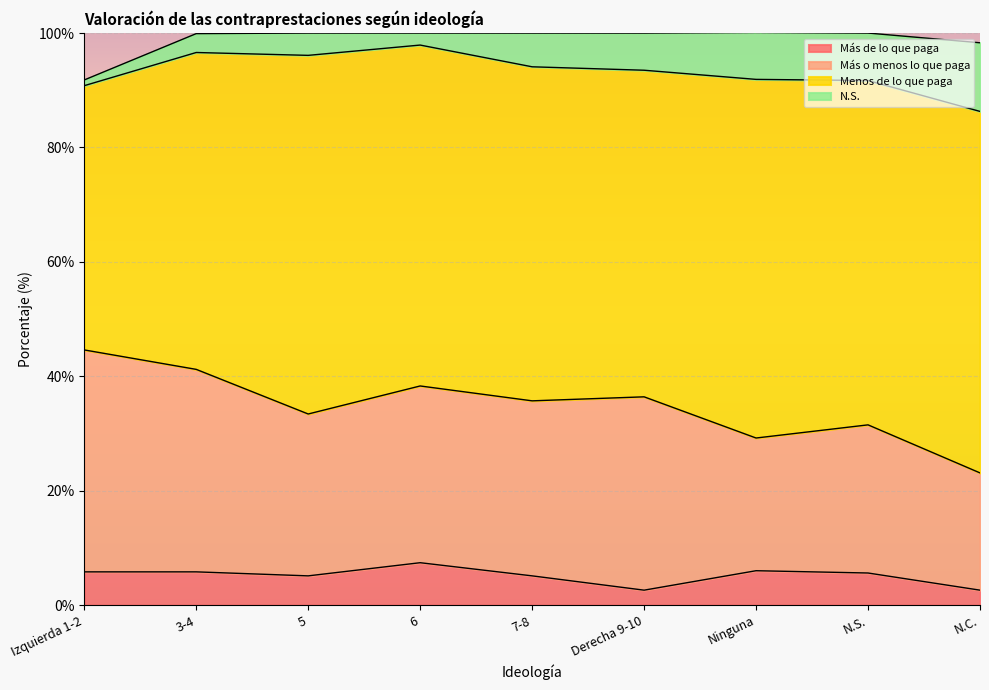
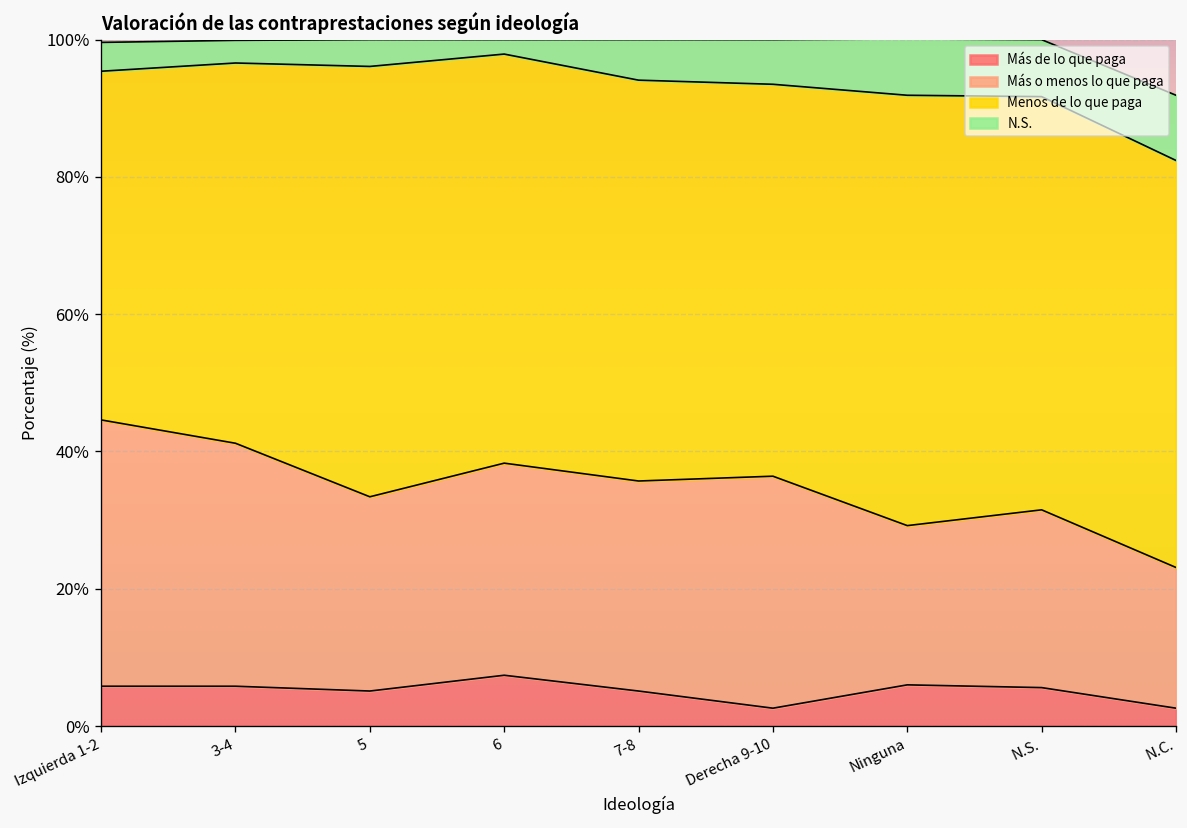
  {
    "Menos de lo que paga": {
-     "Izquierda 1-2": "46%",
+     "Izquierda 1-2": "51%",
      "3-4": "55%",
      "5": "63%",
      "6": "60%",
      "7-8": "58%",
      "Derecha 9-10": "57%",
      "Ninguna": "63%",
-     "N.C.": "63%"
+     "N.C.": "59%"
    },
    "N.S.": {
-     "Izquierda 1-2": "1%",
+     "Izquierda 1-2": "4%",
      "3-4": "3%",
      "5": "4%",
      "6": "2%",
      "7-8": "6%",
      "Derecha 9-10": "7%",
      "Ninguna": "8%",
      "N.S.": "8%",
-     "N.C.": "12%"
+     "N.C.": "10%"
    }
  }
